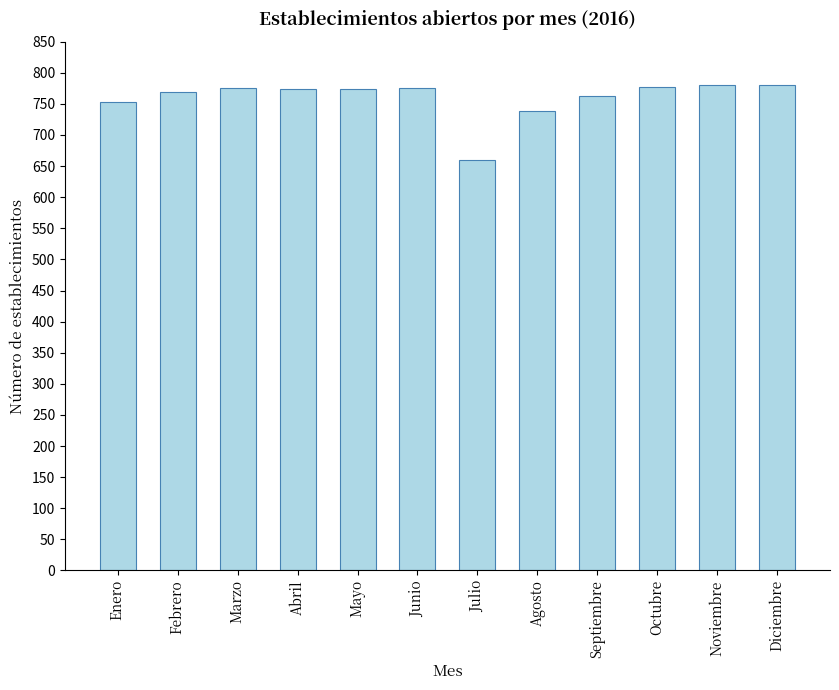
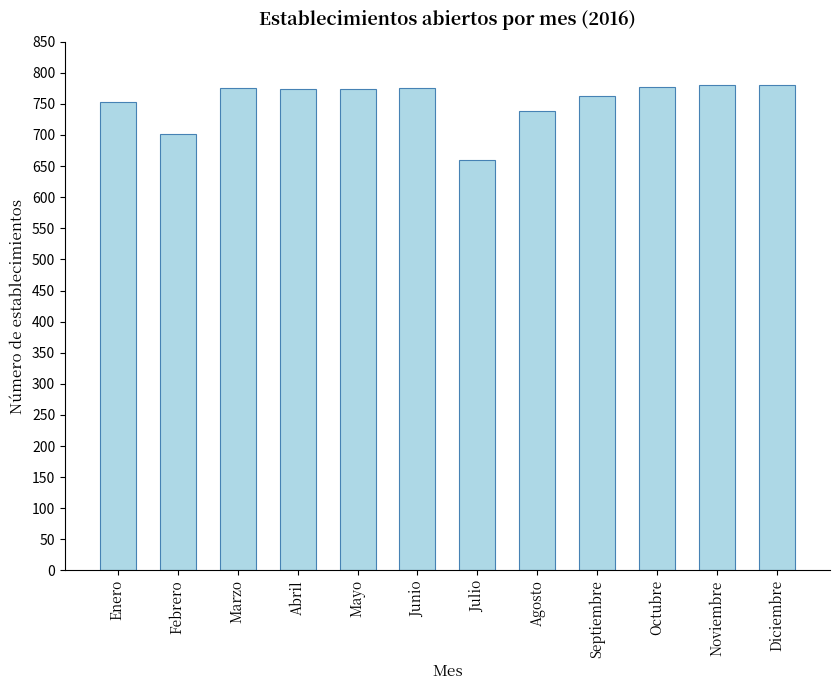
  {
    "Enero": 750,
-   "Febrero": 770,
+   "Febrero": 700,
    "Marzo": 780,
    "Abril": 770,
    "Mayo": 770,
    "Junio": 780,
    "Julio": 660,
    "Agosto": 740,
    "Septiembre": 760,
    "Octubre": 780,
    "Noviembre": 780,
    "Diciembre": 780
  }
